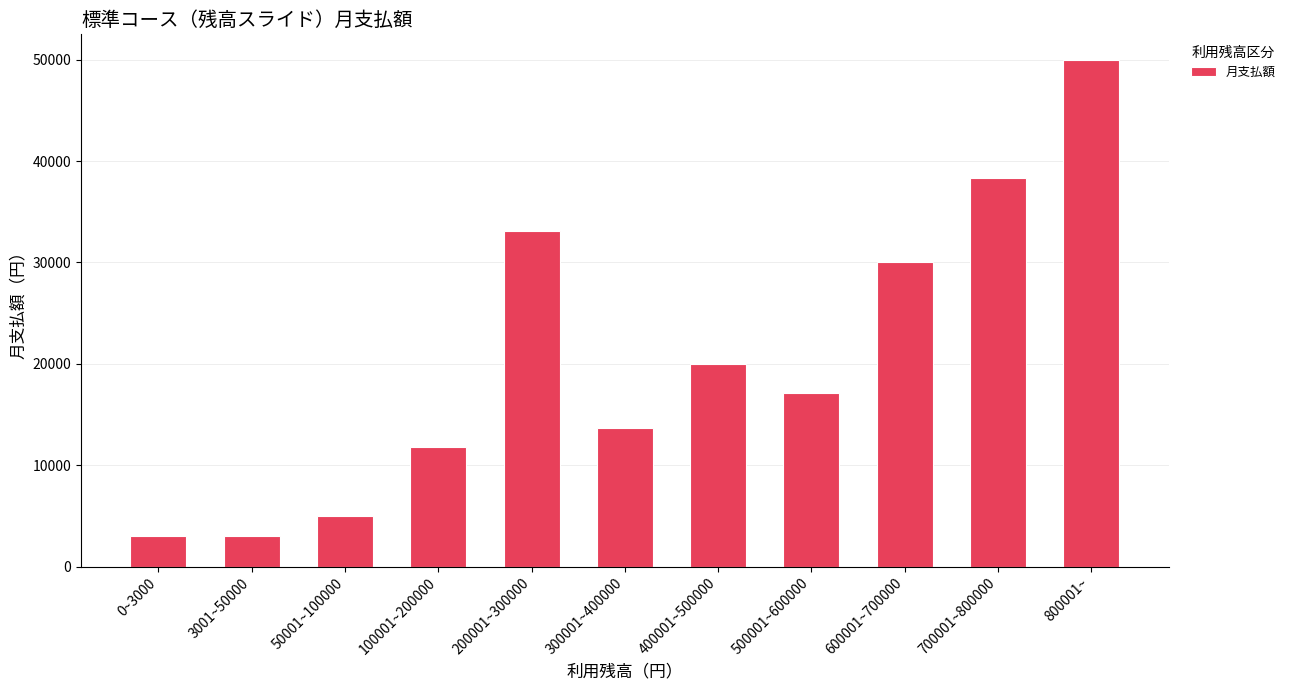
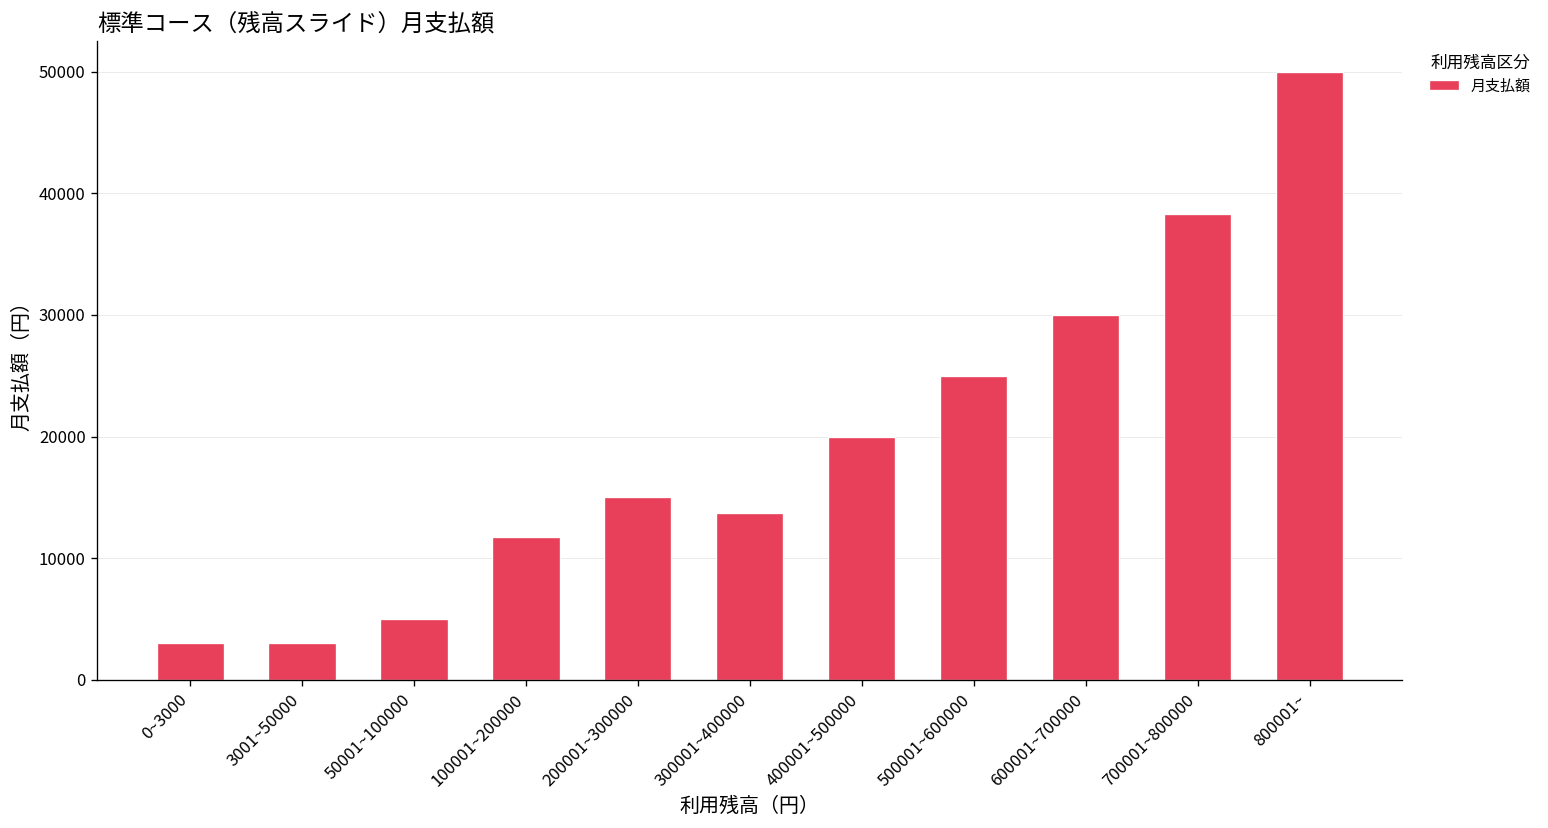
  {
    "0~3000": 3000,
    "3001~50000": 3000,
    "50001~100000": 5000,
    "100001~200000": 11800,
-   "200001~300000": 33100,
+   "200001~300000": 15000,
    "300001~400000": 13700,
    "400001~500000": 20000,
-   "500001~600000": 17100,
+   "500001~600000": 25000,
    "600001~700000": 30000,
    "700001~800000": 38300,
    "800001~": 50000
  }
